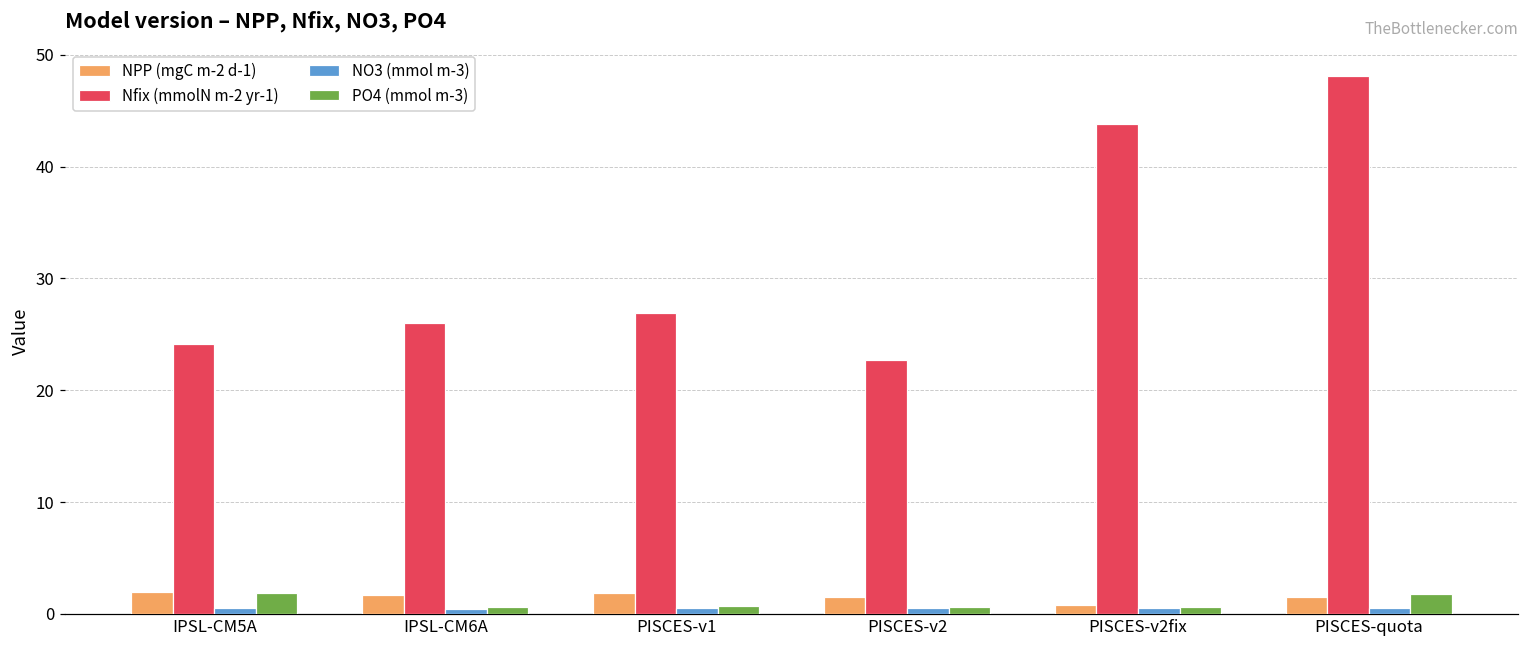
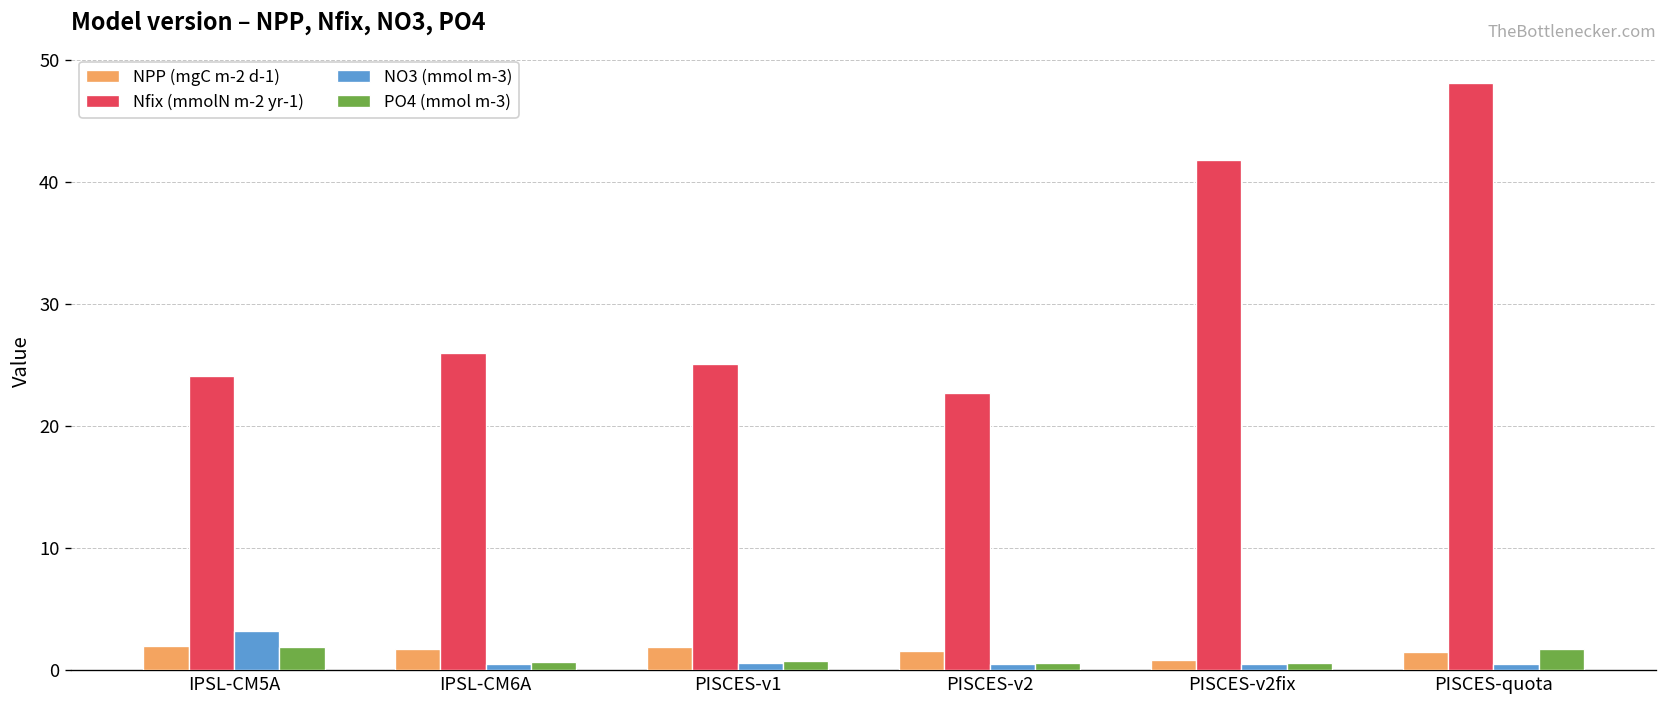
  {
    "NPP (mgC m-2 d-1)": {
      "IPSL-CM5A": 1.9,
      "IPSL-CM6A": 1.7,
      "PISCES-v1": 1.9,
      "PISCES-v2": 1.5,
      "PISCES-v2fix": 0.8,
      "PISCES-quota": 1.5
    },
    "Nfix (mmolN m-2 yr-1)": {
      "IPSL-CM5A": 24.1,
      "IPSL-CM6A": 26.0,
-     "PISCES-v1": 26.9,
+     "PISCES-v1": 25.1,
      "PISCES-v2": 22.7,
-     "PISCES-v2fix": 43.8,
+     "PISCES-v2fix": 41.8,
      "PISCES-quota": 48.1
    },
    "NO3 (mmol m-3)": {
-     "IPSL-CM5A": 0.5,
+     "IPSL-CM5A": 3.2,
      "IPSL-CM6A": 0.5,
      "PISCES-v1": 0.6,
      "PISCES-v2": 0.5,
      "PISCES-v2fix": 0.5,
      "PISCES-quota": 0.5
    },
    "PO4 (mmol m-3)": {
      "IPSL-CM5A": 1.9,
      "IPSL-CM6A": 0.6,
      "PISCES-v1": 0.7,
      "PISCES-v2": 0.6,
      "PISCES-v2fix": 0.6,
      "PISCES-quota": 1.7
    }
  }
